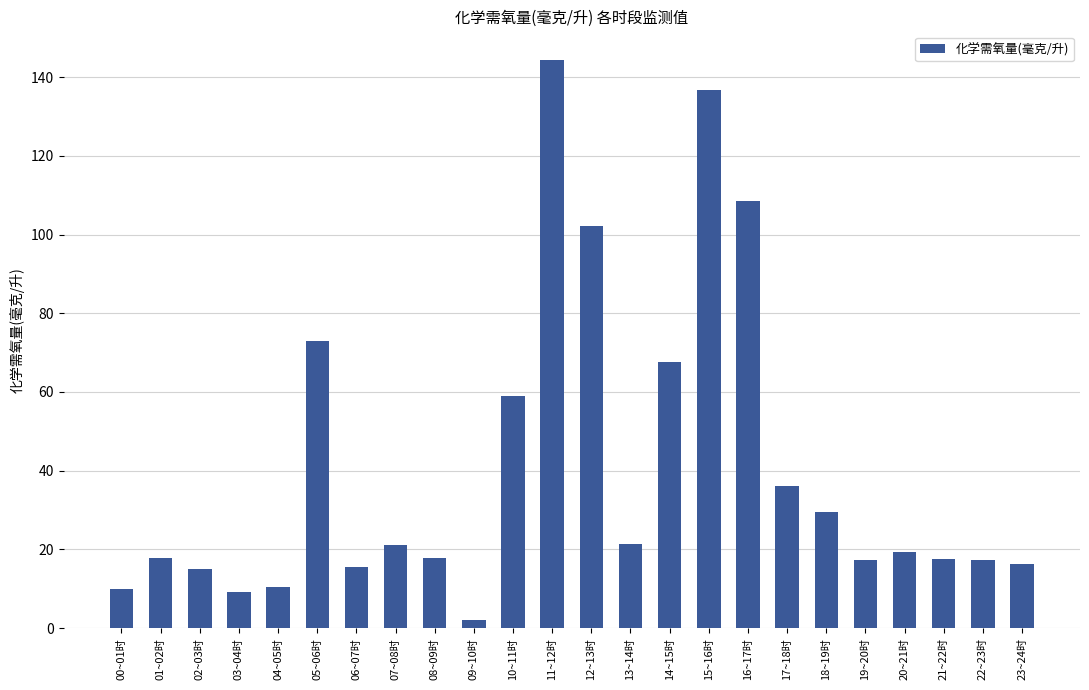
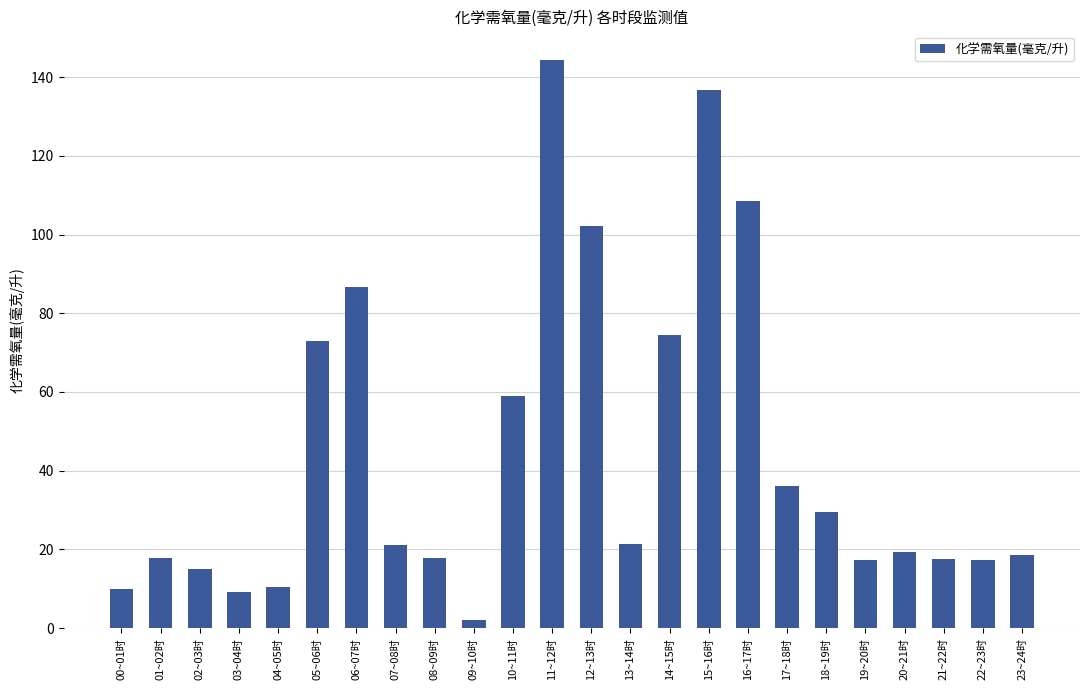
  {
    "00~01时": 10,
    "01~02时": 18,
    "02~03时": 15,
    "03~04时": 9,
    "04~05时": 10,
    "05~06时": 73,
-   "06~07时": 15,
+   "06~07时": 87,
    "07~08时": 21,
    "08~09时": 18,
    "09~10时": 2,
    "10~11时": 59,
    "11~12时": 144,
    "12~13时": 102,
    "13~14时": 21,
-   "14~15时": 68,
+   "14~15时": 75,
    "15~16时": 137,
    "16~17时": 109,
    "17~18时": 36,
    "18~19时": 30,
    "19~20时": 17,
    "20~21时": 19,
    "21~22时": 18,
    "22~23时": 17,
-   "23~24时": 16
+   "23~24时": 19
  }
